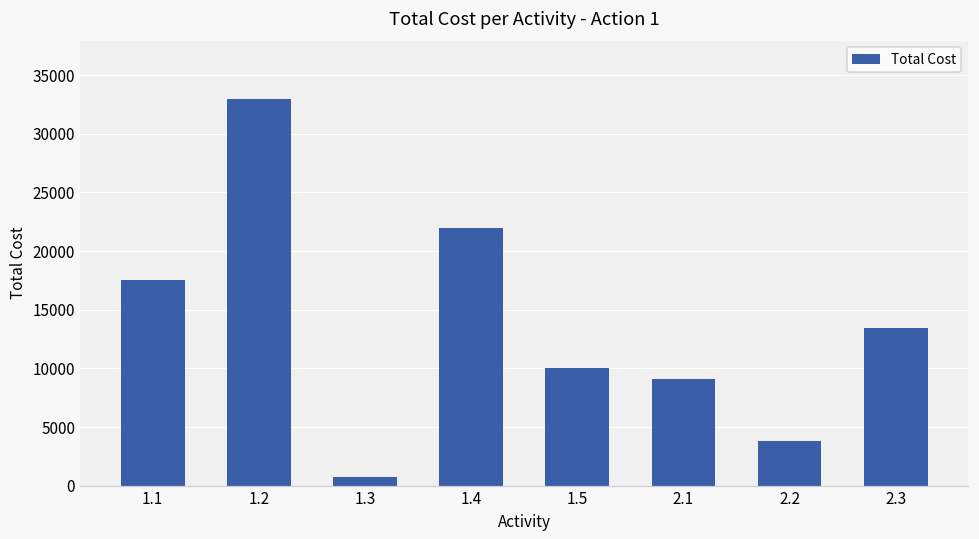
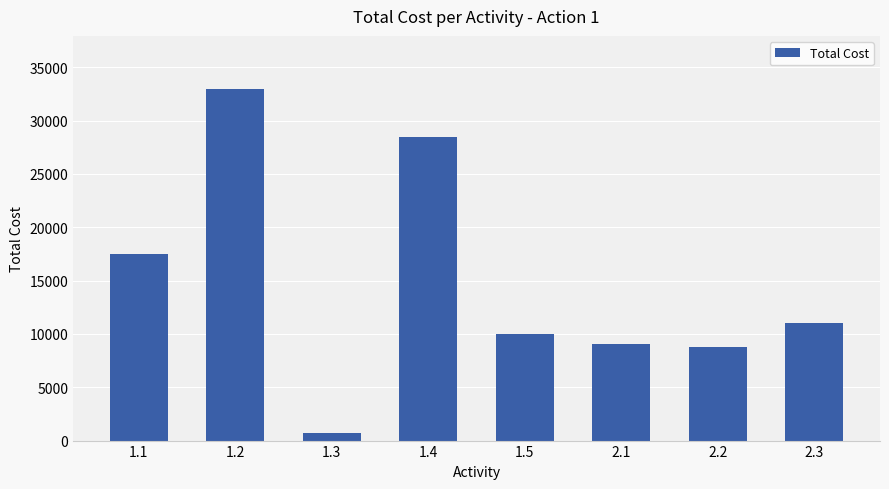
  {
    "1.1": 17500,
    "1.2": 33000,
    "1.3": 800,
-   "1.4": 22000,
+   "1.4": 28400,
    "1.5": 10000,
    "2.1": 9100,
-   "2.2": 3800,
-   "2.3": 13400
+   "2.2": 8800,
+   "2.3": 11000
  }
